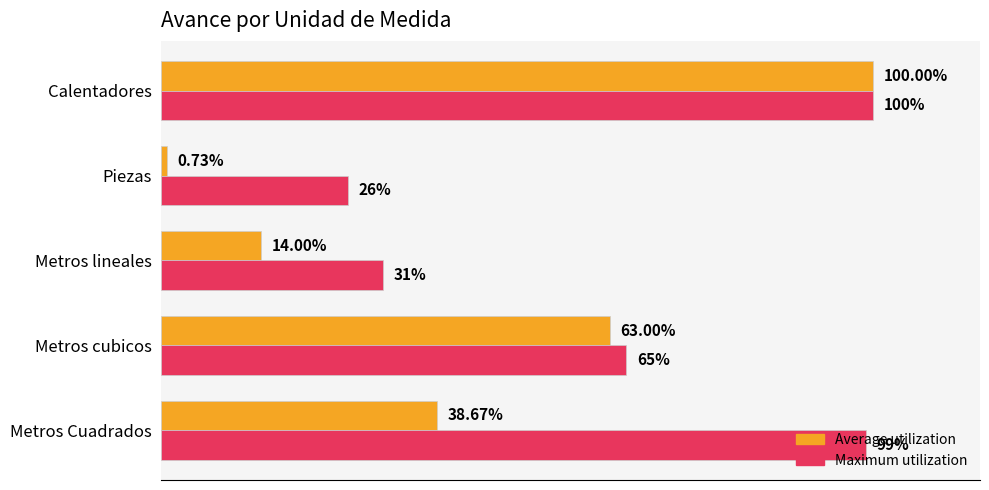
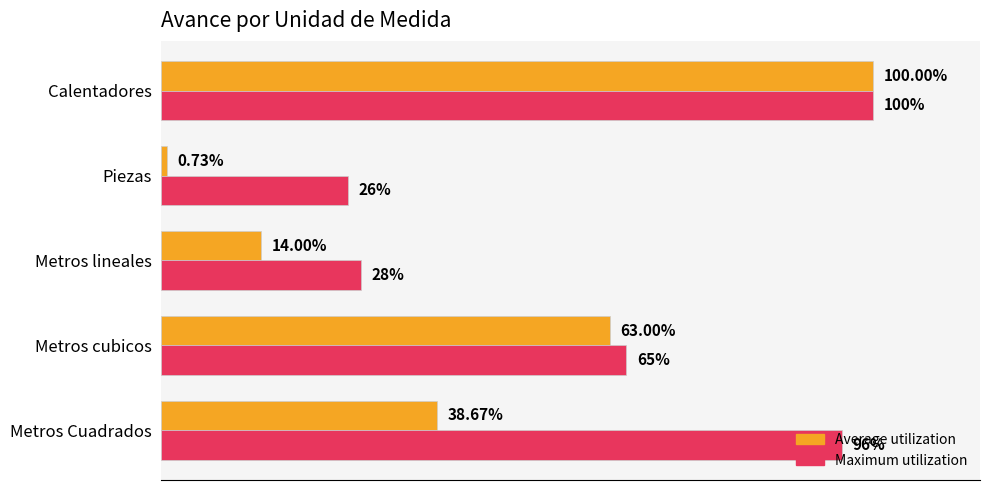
  {
    "Average utilization": {
      "Calentadores": "100.00%",
      "Piezas": "0.73%",
      "Metros lineales": "14.00%",
      "Metros cubicos": "63.00%",
      "Metros Cuadrados": "38.67%"
    },
    "Maximum utilization": {
      "Calentadores": "100%",
      "Piezas": "26%",
-     "Metros lineales": "31%",
+     "Metros lineales": "28%",
      "Metros cubicos": "65%",
-     "Metros Cuadrados": "99%"
+     "Metros Cuadrados": "96%"
    }
  }
